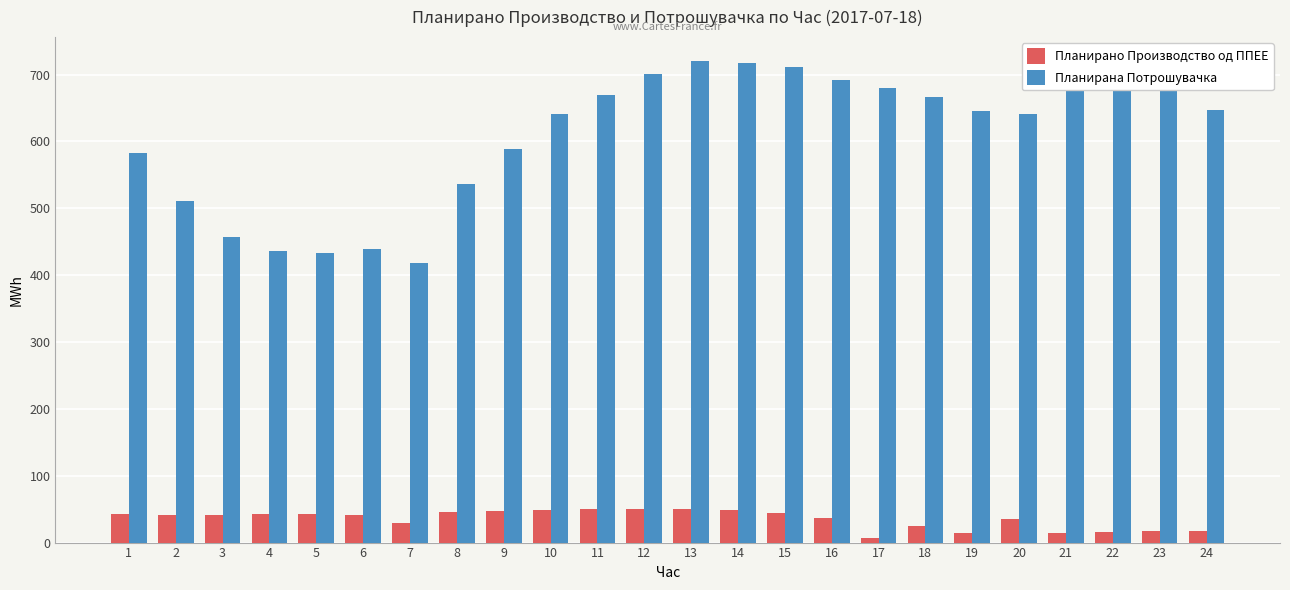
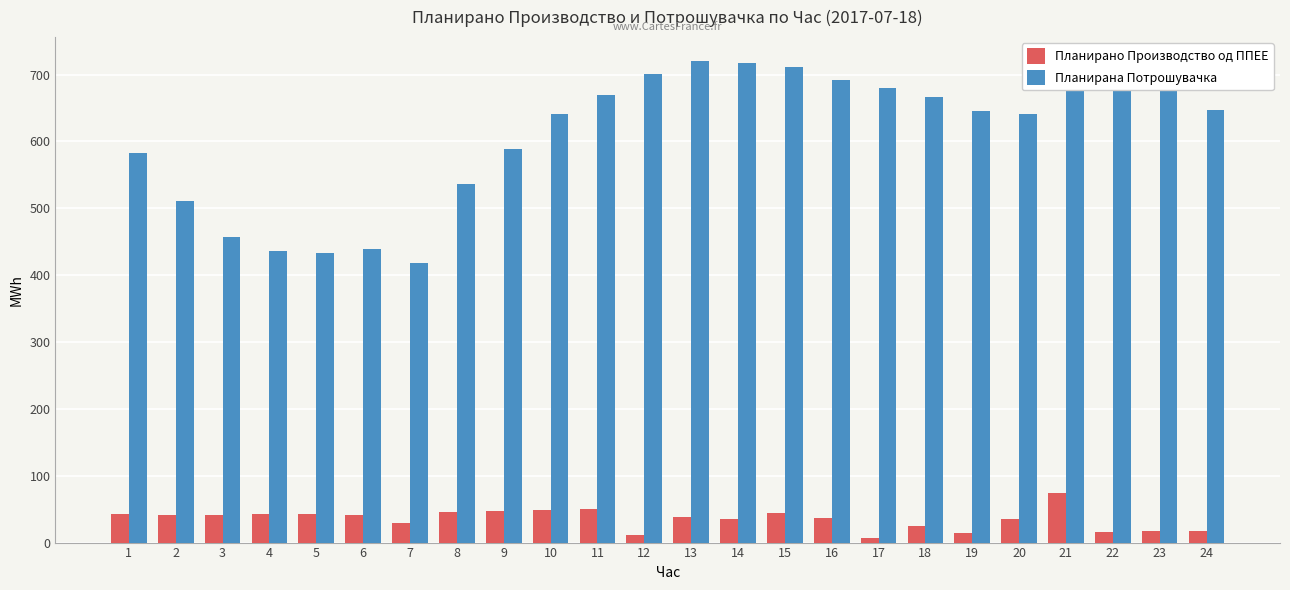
  {
    "Планирано Производство од ППЕЕ": {
      "1": 40,
      "2": 40,
      "3": 40,
      "4": 40,
      "5": 40,
      "6": 40,
      "7": 30,
      "8": 50,
      "9": 50,
      "10": 50,
      "11": 50,
-     "12": 50,
-     "13": 50,
-     "14": 50,
+     "12": 10,
+     "13": 40,
+     "14": 30,
      "15": 40,
      "16": 40,
      "17": 10,
      "18": 20,
      "19": 10,
      "20": 40,
-     "21": 10,
+     "21": 70,
      "22": 20,
      "23": 20,
      "24": 20
    },
    "Планирана Потрошувачка": {
      "1": 580,
      "2": 510,
      "3": 460,
      "4": 440,
      "5": 430,
      "6": 440,
      "7": 420,
      "8": 540,
      "9": 590,
      "10": 640,
      "11": 670,
      "12": 700,
      "13": 720,
      "14": 720,
      "15": 710,
      "16": 690,
      "17": 680,
      "18": 670,
      "19": 650,
      "20": 640,
      "24": 650
    }
  }
